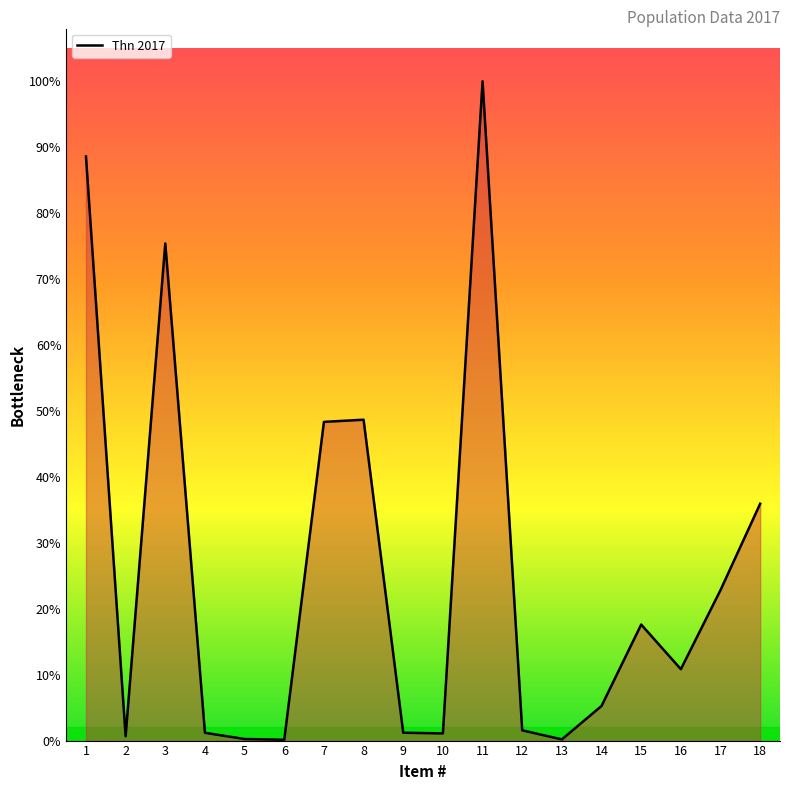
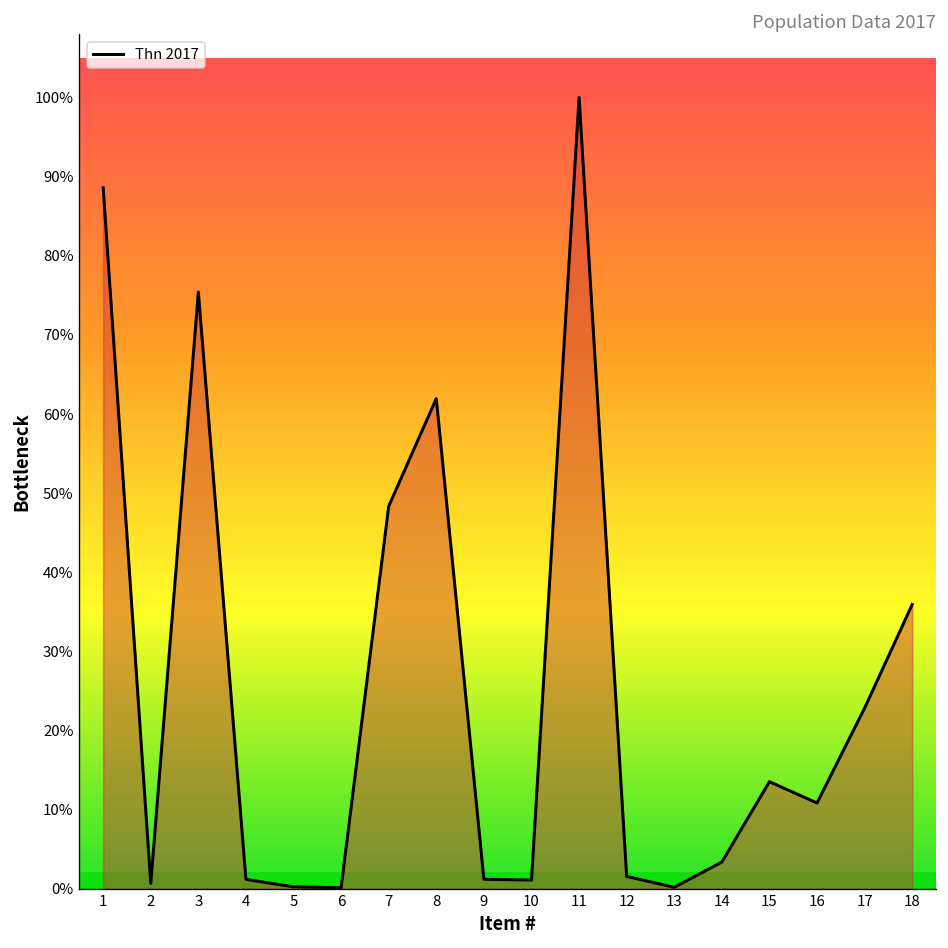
  {
    "1": "89%",
    "3": "75%",
    "7": "48%",
-   "8": "49%",
+   "8": "62%",
    "11": "100%",
-   "14": "5%",
-   "15": "18%",
+   "14": "3%",
+   "15": "14%",
    "16": "11%",
    "17": "23%",
    "18": "36%"
  }
